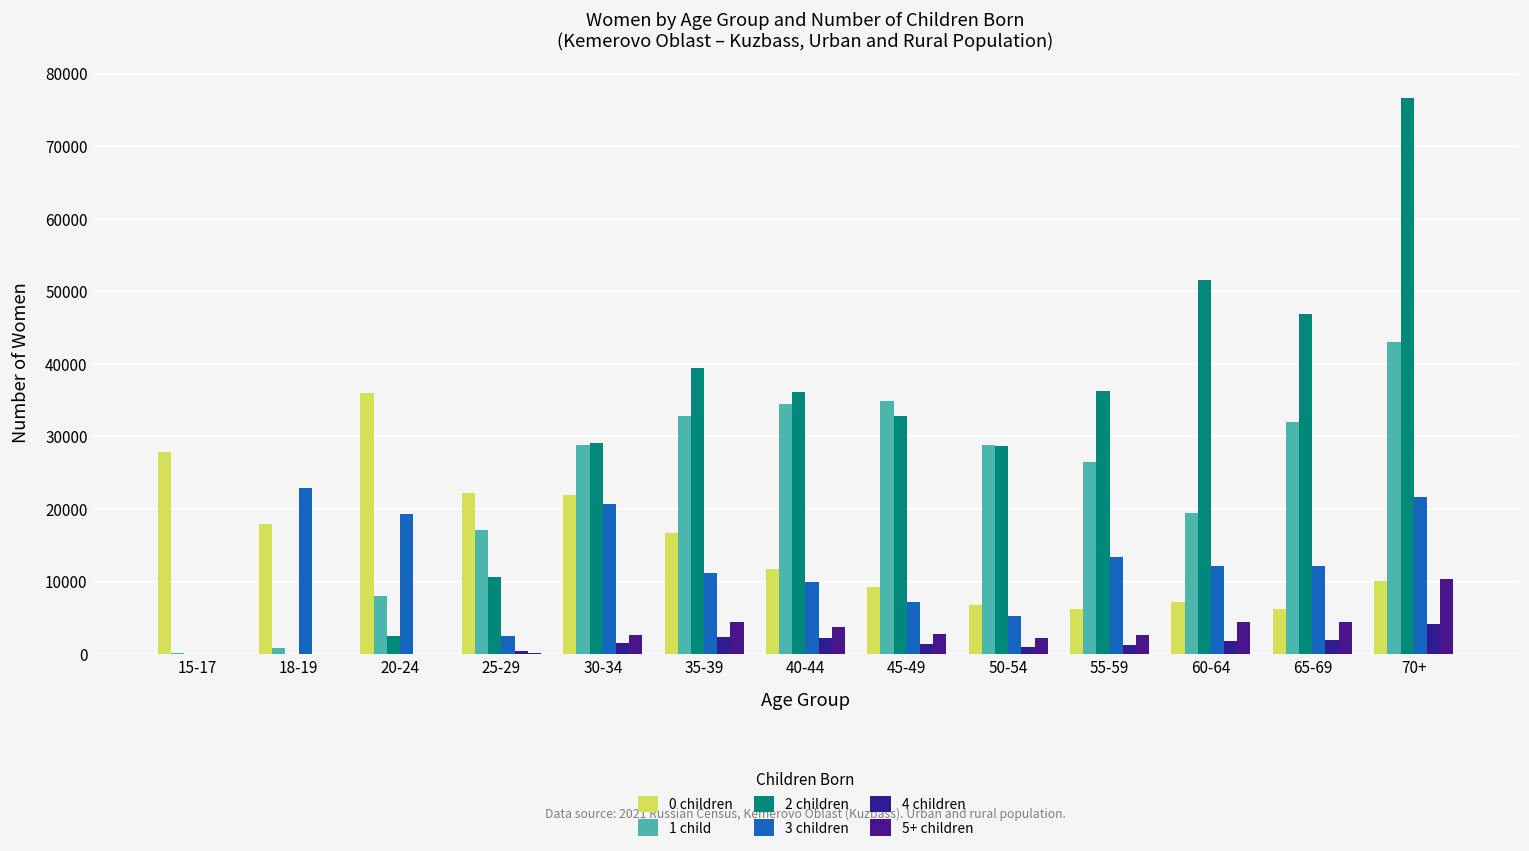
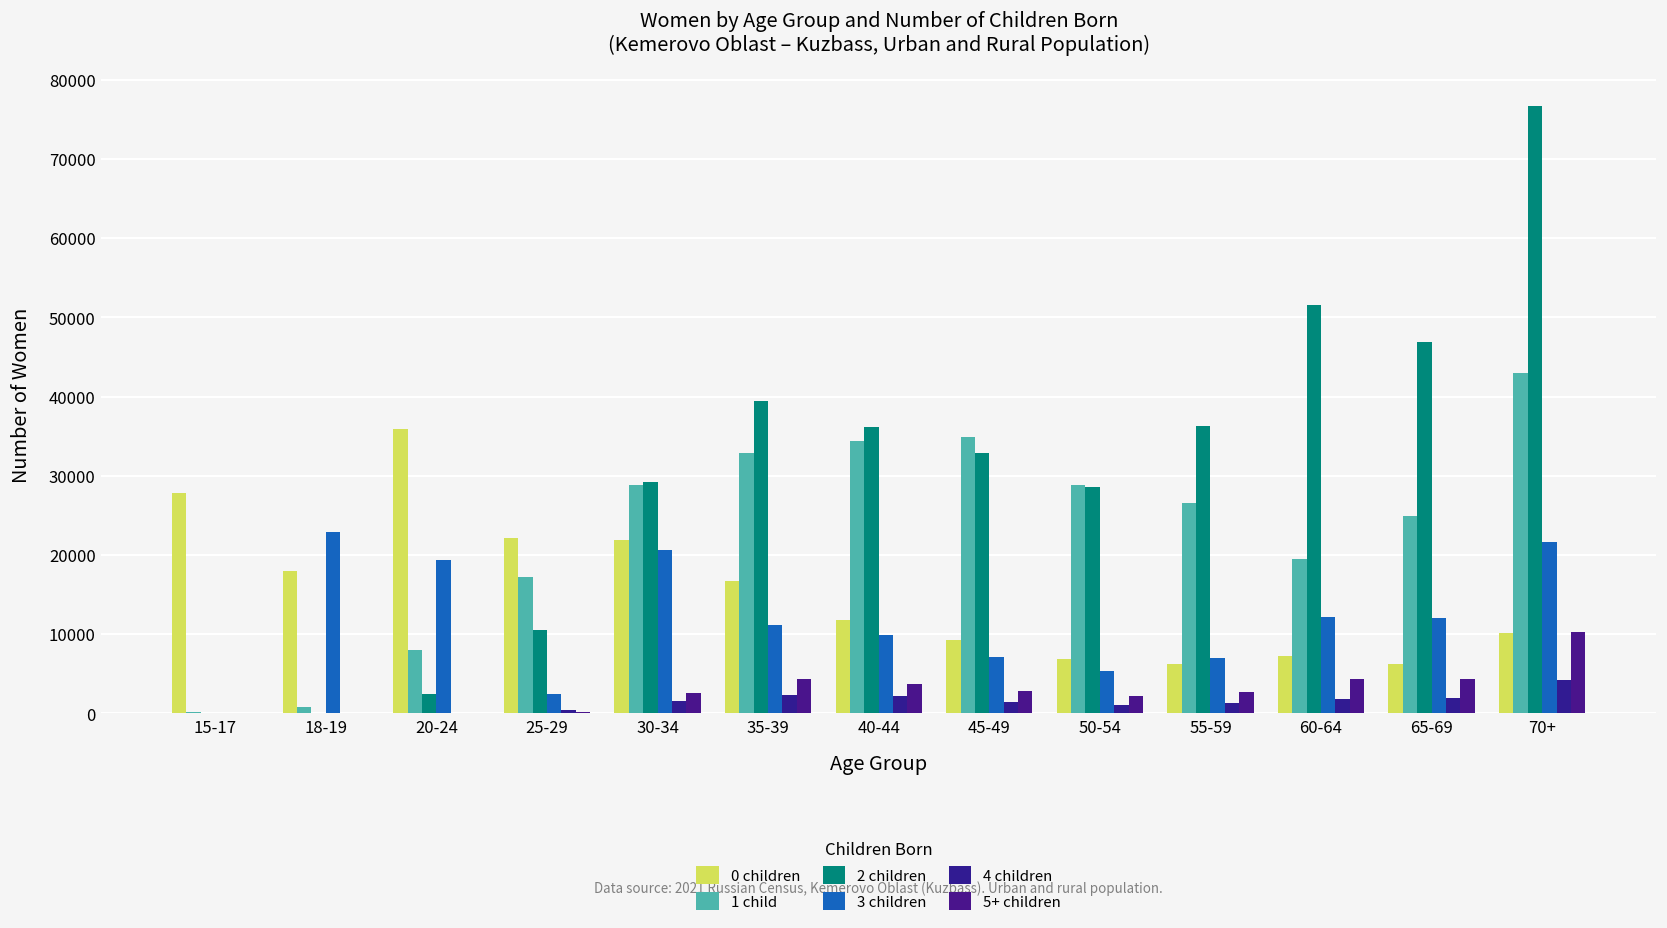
  {
    "0 children": {
      "15-17": 28000,
      "18-19": 18000,
      "20-24": 36000,
      "25-29": 22000,
      "30-34": 22000,
      "35-39": 17000,
      "40-44": 12000,
      "45-49": 9000,
      "50-54": 7000,
      "55-59": 6000,
      "60-64": 7000,
      "65-69": 6000,
      "70+": 10000
    },
    "1 child": {
      "18-19": 1000,
      "20-24": 8000,
      "25-29": 17000,
      "30-34": 29000,
      "35-39": 33000,
      "40-44": 34000,
      "45-49": 35000,
      "50-54": 29000,
      "55-59": 27000,
      "60-64": 19000,
-     "65-69": 32000,
+     "65-69": 25000,
      "70+": 43000
    },
    "2 children": {
      "20-24": 2000,
      "25-29": 11000,
      "30-34": 29000,
      "35-39": 39000,
      "40-44": 36000,
      "45-49": 33000,
      "50-54": 29000,
      "55-59": 36000,
      "60-64": 52000,
      "65-69": 47000,
      "70+": 77000
    },
    "3 children": {
      "15-17": 0,
      "18-19": 23000,
      "20-24": 19000,
      "25-29": 2000,
      "30-34": 21000,
      "35-39": 11000,
      "40-44": 10000,
      "45-49": 7000,
      "50-54": 5000,
-     "55-59": 13000,
+     "55-59": 7000,
      "60-64": 12000,
      "65-69": 12000,
      "70+": 22000
    }
  }
